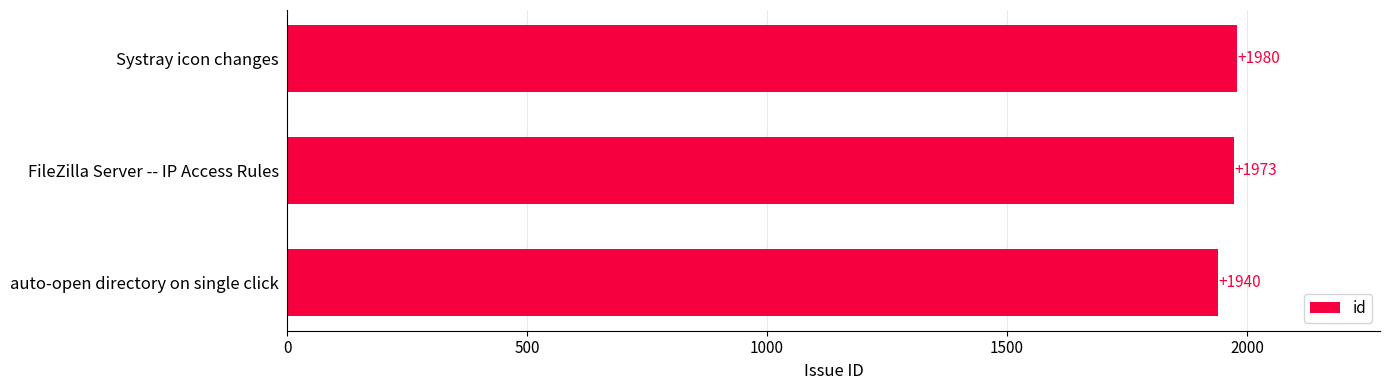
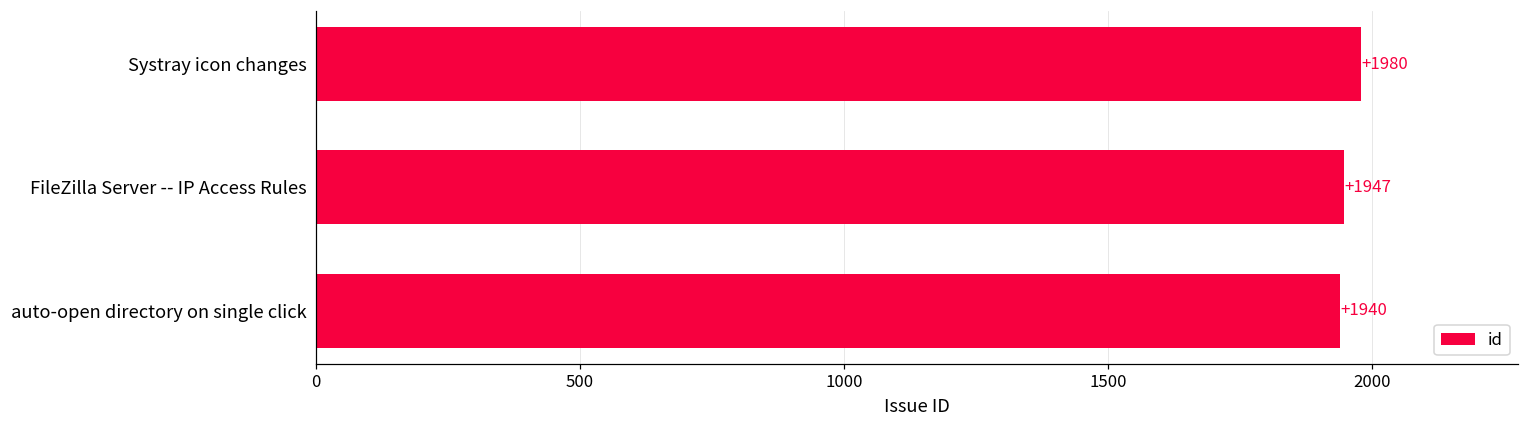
  {
    "Systray icon changes": "+1980",
-   "FileZilla Server -- IP Access Rules": "+1973",
+   "FileZilla Server -- IP Access Rules": "+1947",
    "auto-open directory on single click": "+1940"
  }
